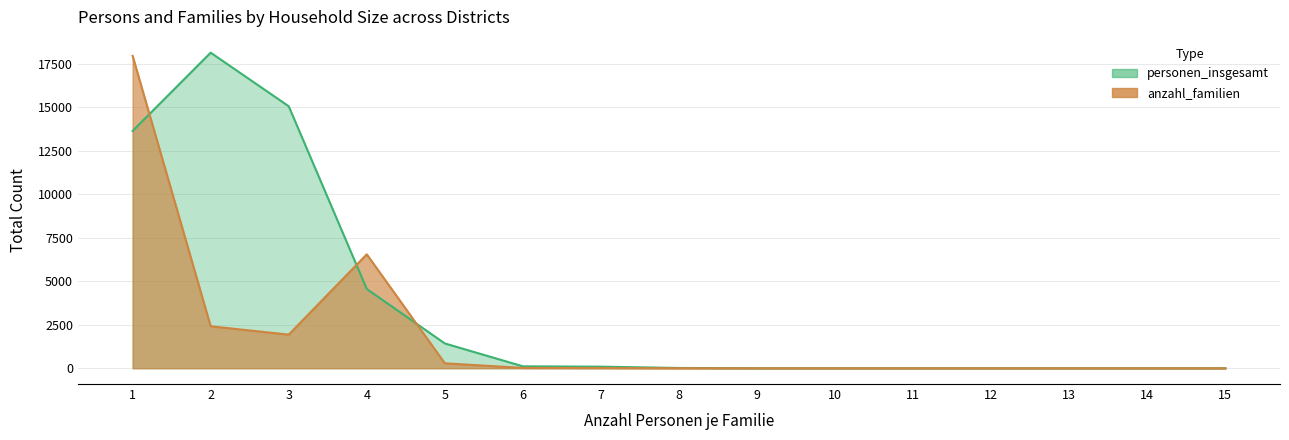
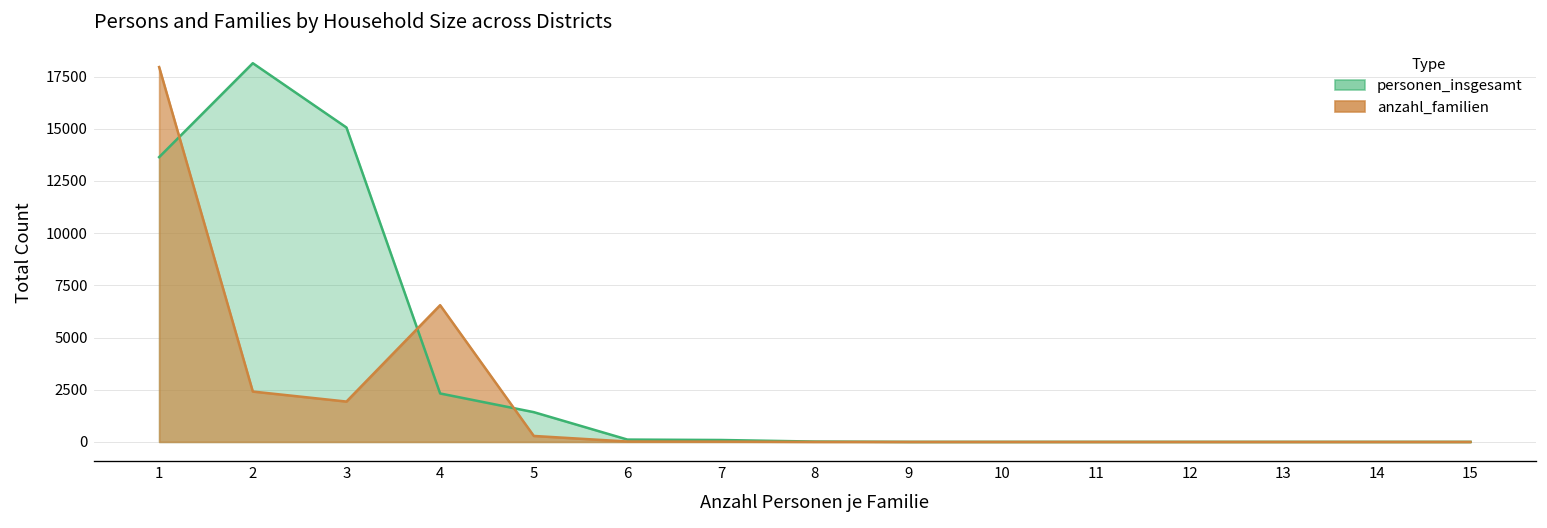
  {
    "personen_insgesamt": {
      "1": 13600,
      "2": 18100,
      "3": 15100,
-     "4": 4600,
+     "4": 2300,
      "5": 1400
    },
    "anzahl_familien": {
      "1": 18000,
      "2": 2400,
      "3": 1900,
      "4": 6500,
      "5": 300
    }
  }
